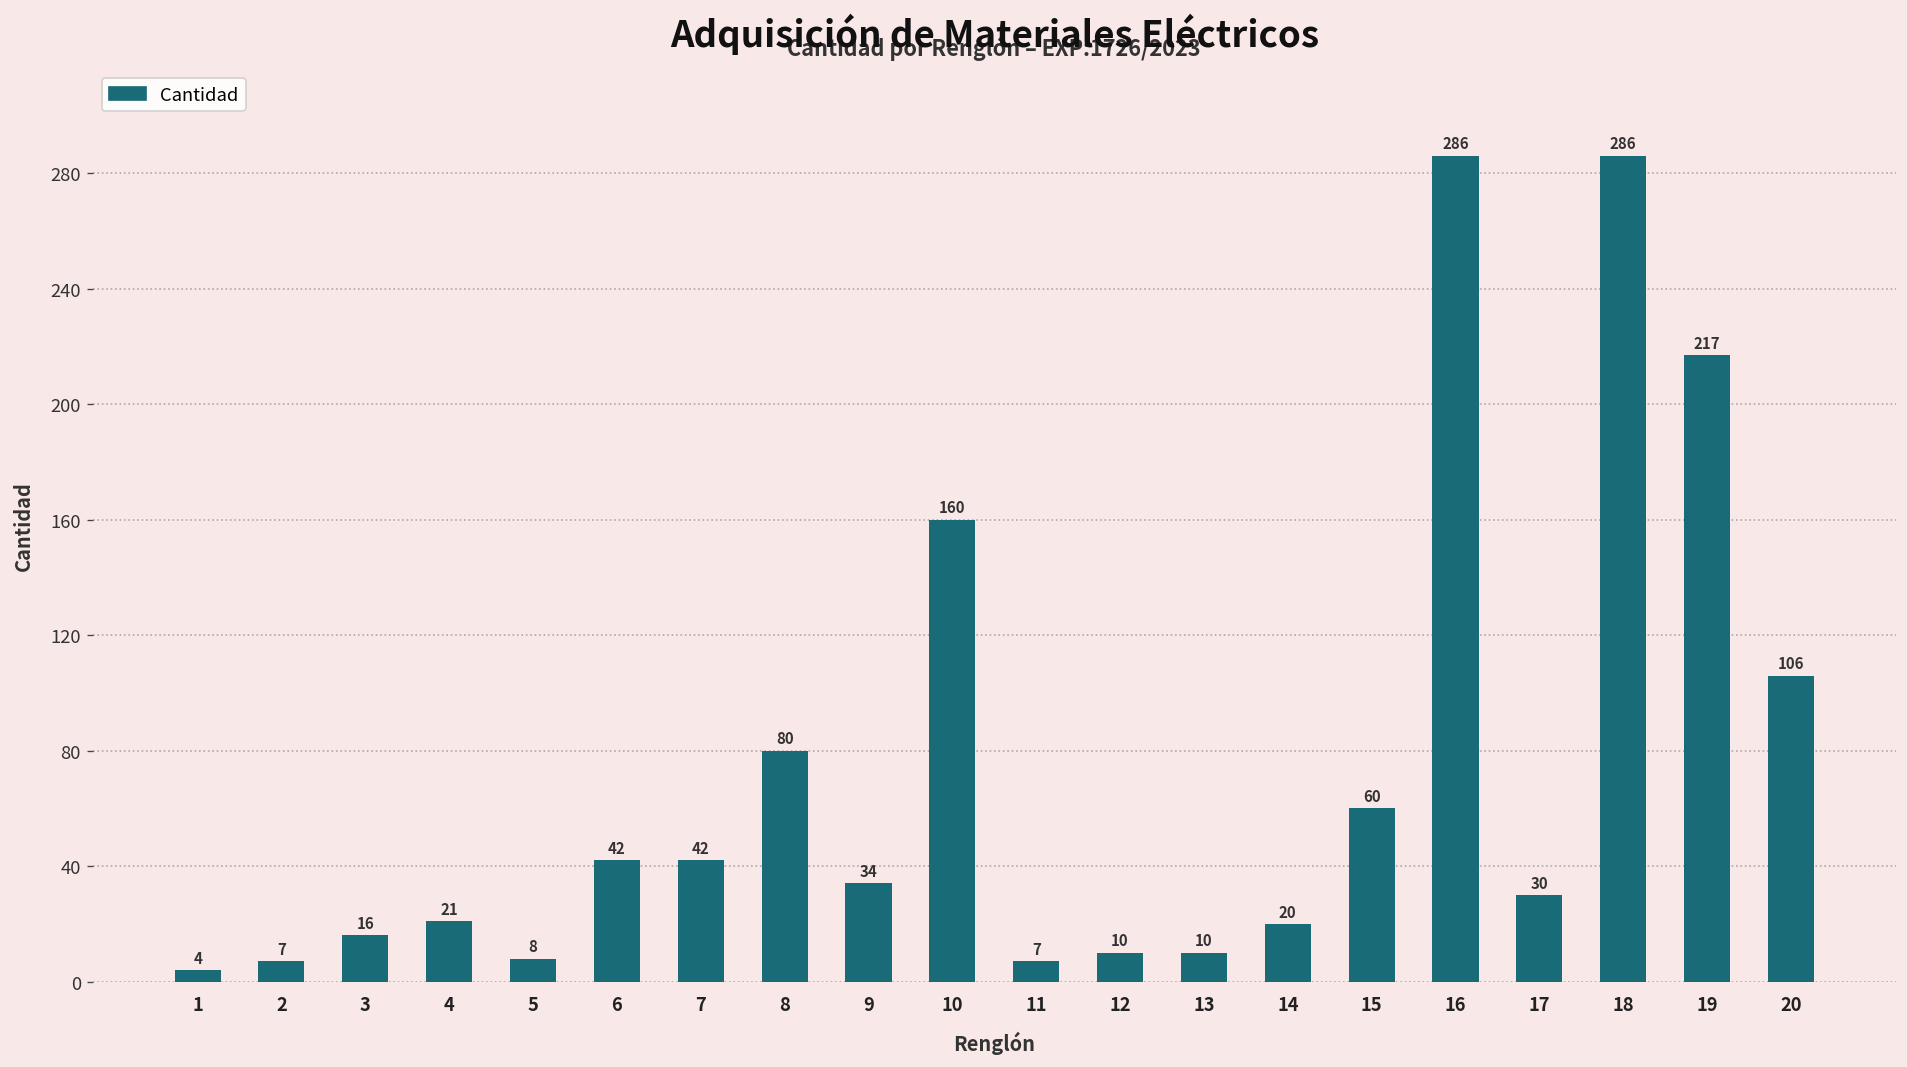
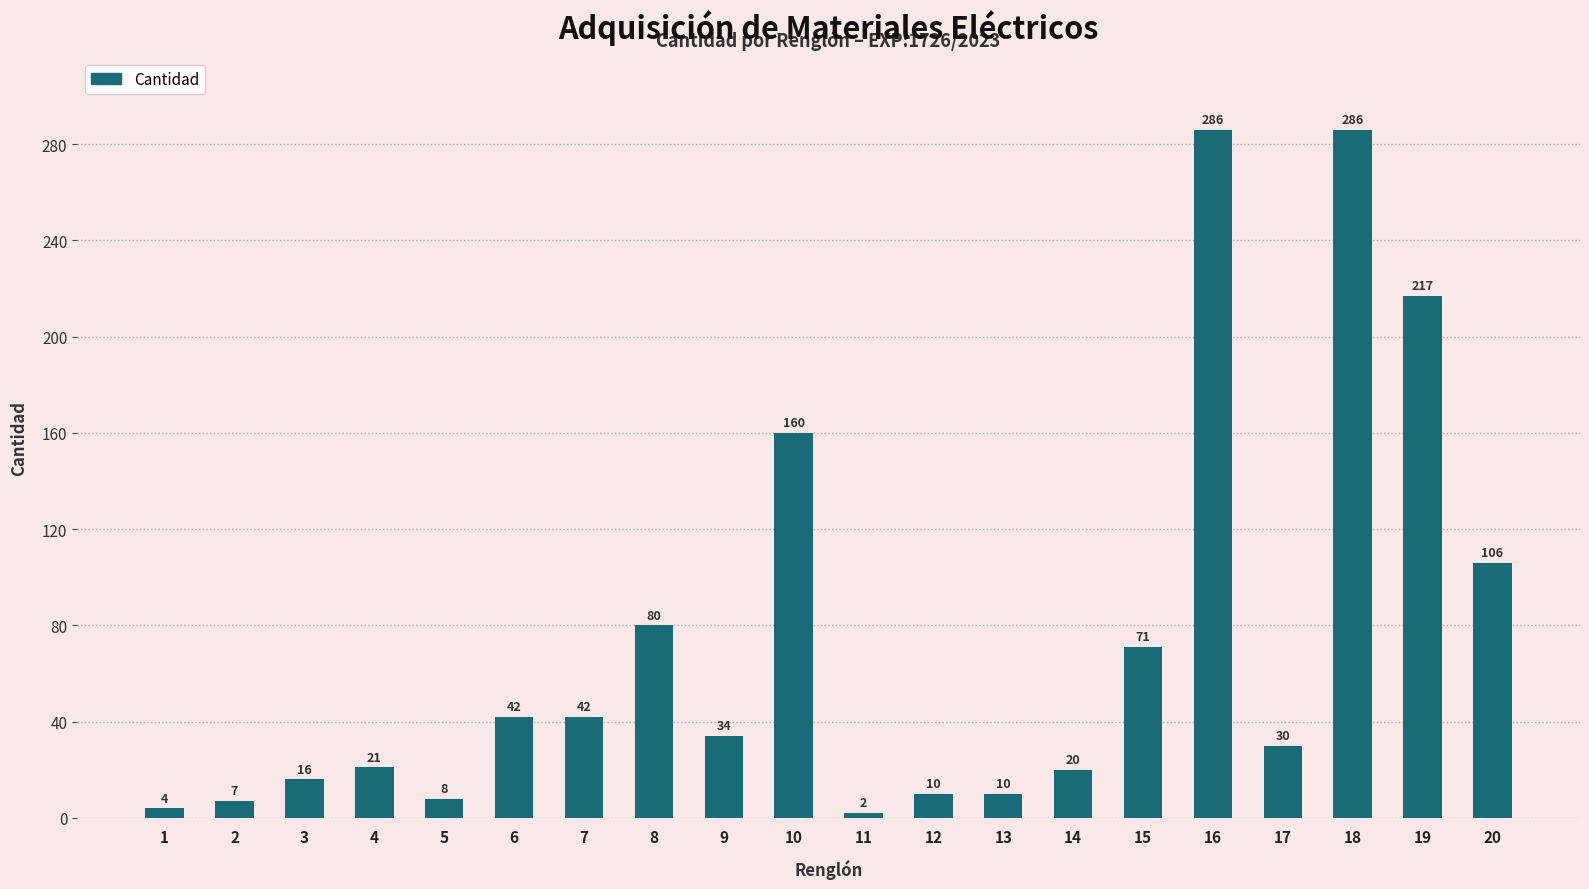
  {
    "1": 4,
    "2": 7,
    "3": 16,
    "4": 21,
    "5": 8,
    "6": 42,
    "7": 42,
    "8": 80,
    "9": 34,
    "10": 160,
-   "11": 7,
+   "11": 2,
    "12": 10,
    "13": 10,
    "14": 20,
-   "15": 60,
+   "15": 71,
    "16": 286,
    "17": 30,
    "18": 286,
    "19": 217,
    "20": 106
  }
